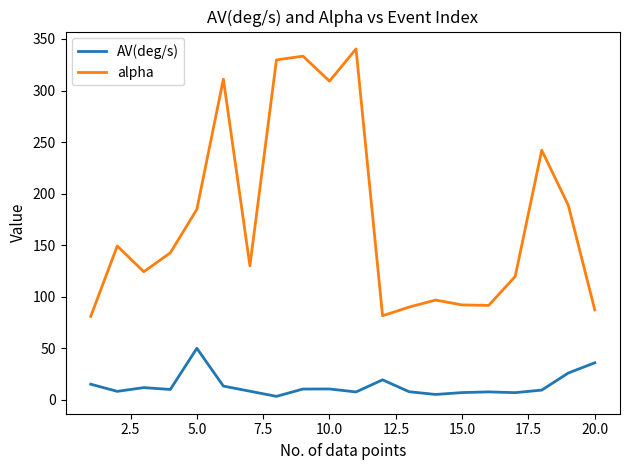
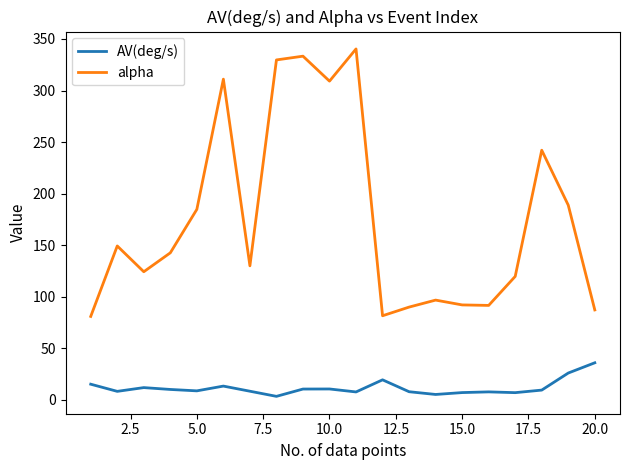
  {
    "AV(deg/s)": {
-     "5.0": 50,
+     "5.0": 9,
      "10.0": 11,
      "15.0": 7,
      "20.0": 36
    },
    "alpha": {
      "5.0": 185,
      "10.0": 309,
      "15.0": 92,
      "20.0": 87
    }
  }
